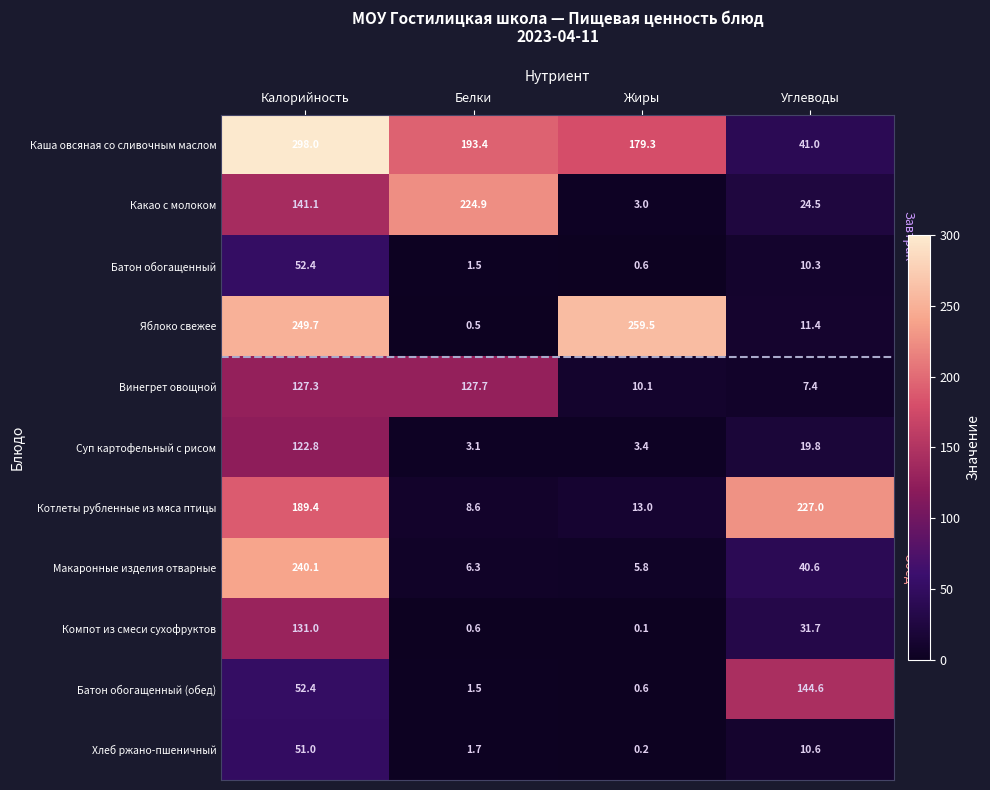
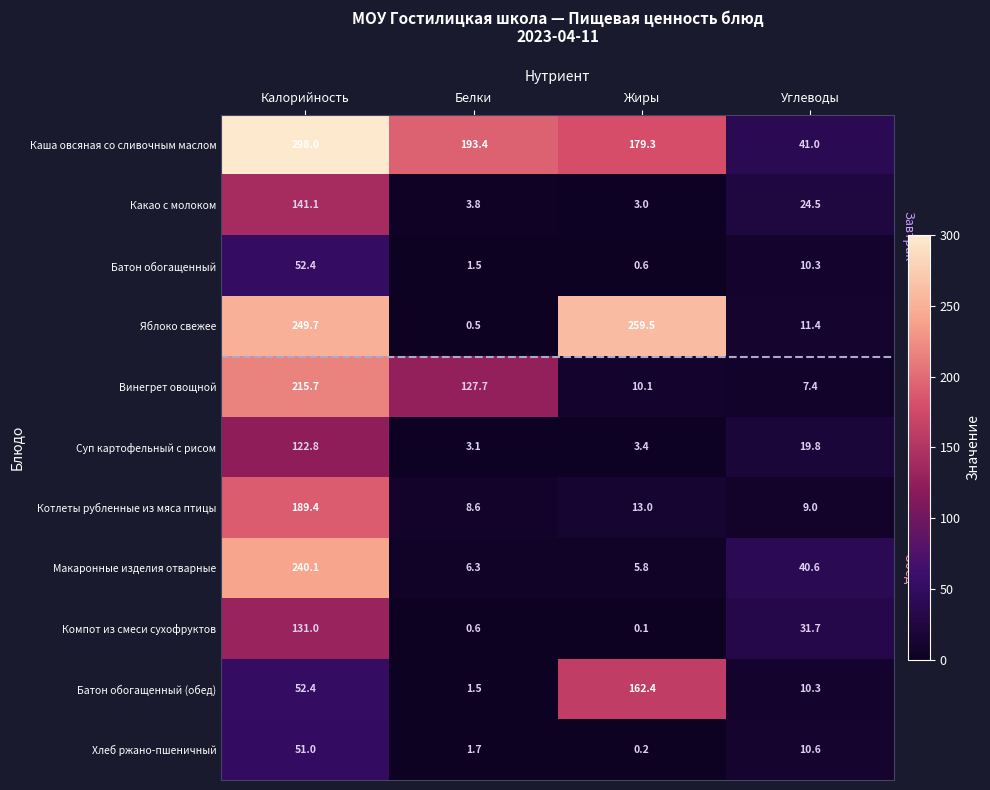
  {
    "Каша овсяная со сливочным маслом": {
      "Калорийность": 298.0,
      "Белки": 193.4,
      "Жиры": 179.3,
      "Углеводы": 41.0
    },
    "Какао с молоком": {
      "Калорийность": 141.1,
-     "Белки": 224.9,
+     "Белки": 3.8,
      "Жиры": 3.0,
      "Углеводы": 24.5
    },
    "Батон обогащенный": {
      "Калорийность": 52.4,
      "Белки": 1.5,
      "Жиры": 0.6,
      "Углеводы": 10.3
    },
    "Яблоко свежее": {
      "Калорийность": 249.7,
      "Белки": 0.5,
      "Жиры": 259.5,
      "Углеводы": 11.4
    },
    "Винегрет овощной": {
-     "Калорийность": 127.3,
+     "Калорийность": 215.7,
      "Белки": 127.7,
      "Жиры": 10.1,
      "Углеводы": 7.4
    },
    "Суп картофельный с рисом": {
      "Калорийность": 122.8,
      "Белки": 3.1,
      "Жиры": 3.4,
      "Углеводы": 19.8
    },
    "Котлеты рубленные из мяса птицы": {
      "Калорийность": 189.4,
      "Белки": 8.6,
      "Жиры": 13.0,
-     "Углеводы": 227.0
+     "Углеводы": 9.0
    },
    "Макаронные изделия отварные": {
      "Калорийность": 240.1,
      "Белки": 6.3,
      "Жиры": 5.8,
      "Углеводы": 40.6
    },
    "Компот из смеси сухофруктов": {
      "Калорийность": 131.0,
      "Белки": 0.6,
      "Жиры": 0.1,
      "Углеводы": 31.7
    },
    "Батон обогащенный (обед)": {
      "Калорийность": 52.4,
      "Белки": 1.5,
-     "Жиры": 0.6,
-     "Углеводы": 144.6
+     "Жиры": 162.4,
+     "Углеводы": 10.3
    },
    "Хлеб ржано-пшеничный": {
      "Калорийность": 51.0,
      "Белки": 1.7,
      "Жиры": 0.2,
      "Углеводы": 10.6
    }
  }
